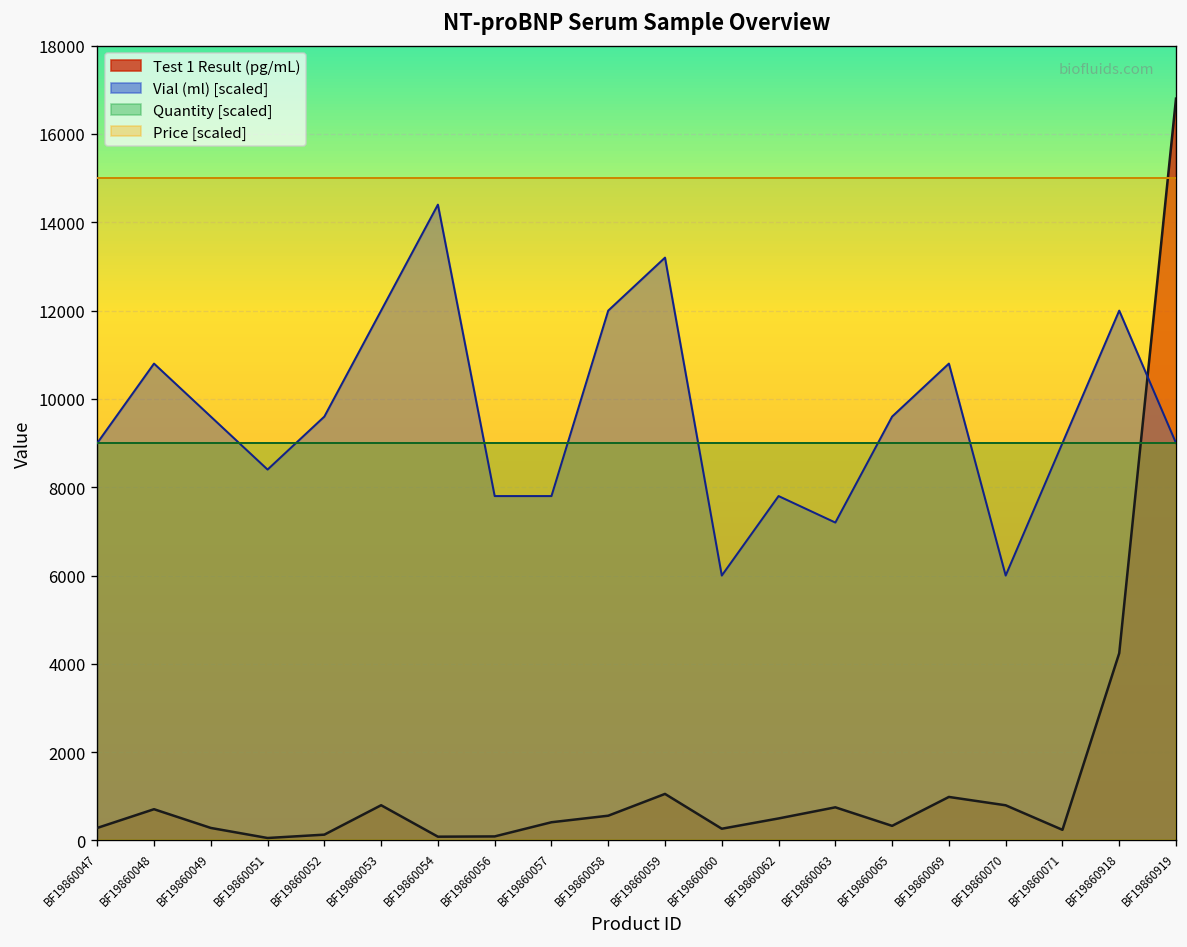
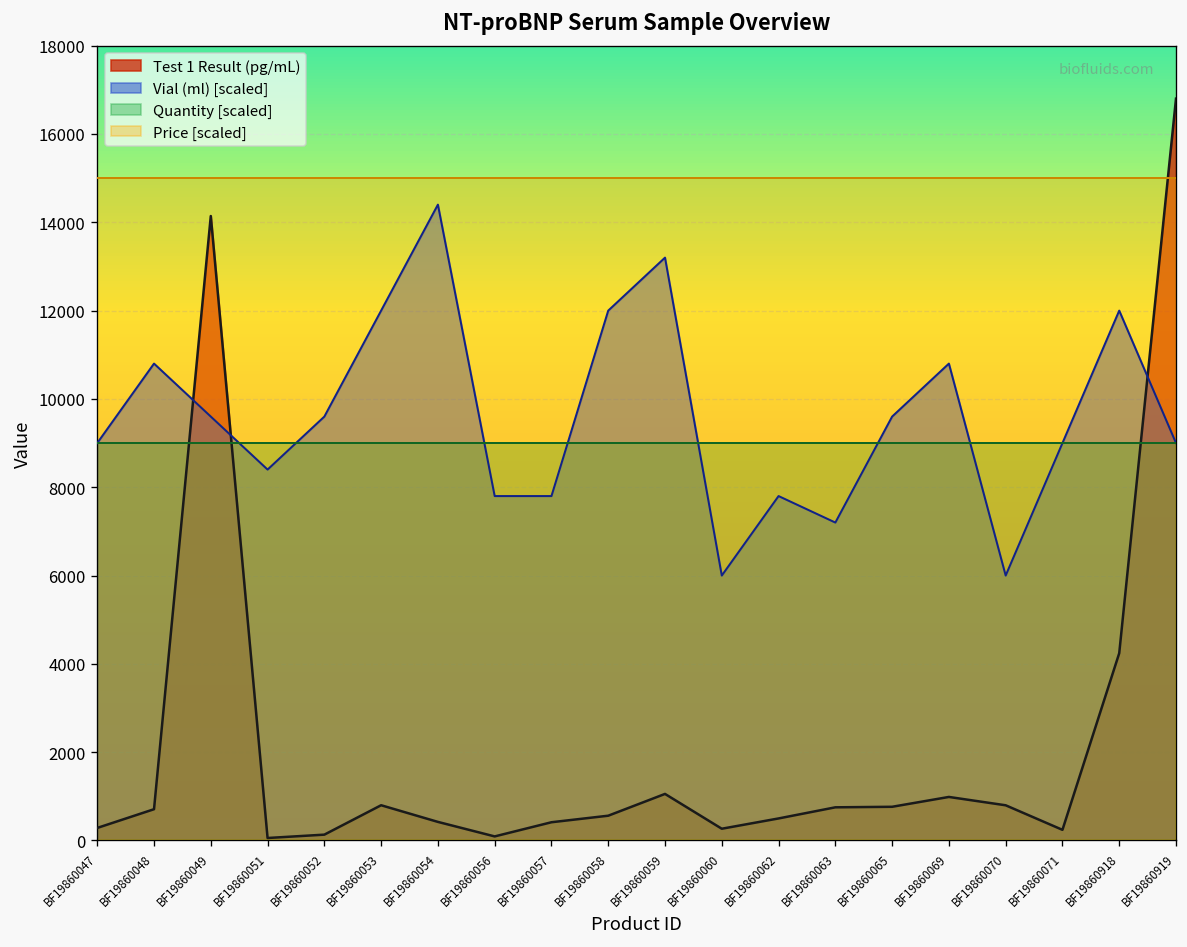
  {
    "Test 1 Result (pg/mL)": {
      "BF19860047": 300,
      "BF19860048": 700,
-     "BF19860049": 300,
+     "BF19860049": 14100,
      "BF19860051": 100,
      "BF19860052": 100,
      "BF19860053": 800,
-     "BF19860054": 100,
+     "BF19860054": 400,
      "BF19860056": 100,
      "BF19860057": 400,
      "BF19860058": 600,
      "BF19860059": 1100,
      "BF19860060": 300,
      "BF19860062": 500,
      "BF19860063": 800,
-     "BF19860065": 300,
+     "BF19860065": 800,
      "BF19860069": 1000,
      "BF19860070": 800,
      "BF19860071": 200,
      "BF19860918": 4200,
      "BF19860919": 16800
    },
    "Vial (ml) [scaled]": {
      "BF19860048": 10800,
      "BF19860049": 9600,
      "BF19860051": 8400,
      "BF19860052": 9600,
      "BF19860053": 12000,
      "BF19860054": 14400,
      "BF19860056": 7800,
      "BF19860057": 7800,
      "BF19860058": 12000,
      "BF19860059": 13200,
      "BF19860060": 6000,
      "BF19860062": 7800,
      "BF19860063": 7200,
      "BF19860065": 9600,
      "BF19860069": 10800,
      "BF19860070": 6000,
      "BF19860918": 12000
    },
    "Quantity [scaled]": {
      "BF19860048": 9000,
      "BF19860049": 9000,
      "BF19860051": 9000,
      "BF19860052": 9000,
      "BF19860053": 9000,
      "BF19860054": 9000,
      "BF19860056": 9000,
      "BF19860057": 9000,
      "BF19860058": 9000,
      "BF19860059": 9000,
      "BF19860060": 9000,
      "BF19860062": 9000,
      "BF19860063": 9000,
      "BF19860065": 9000,
      "BF19860069": 9000,
      "BF19860070": 9000,
      "BF19860918": 9000
    },
    "Price [scaled]": {
      "BF19860047": 15000,
      "BF19860048": 15000,
      "BF19860049": 15000,
      "BF19860051": 15000,
      "BF19860052": 15000,
      "BF19860053": 15000,
      "BF19860054": 15000,
      "BF19860056": 15000,
      "BF19860057": 15000,
      "BF19860058": 15000,
      "BF19860059": 15000,
      "BF19860060": 15000,
      "BF19860062": 15000,
      "BF19860063": 15000,
      "BF19860065": 15000,
      "BF19860069": 15000,
      "BF19860070": 15000,
      "BF19860071": 15000,
      "BF19860918": 15000,
      "BF19860919": 15000
    }
  }
